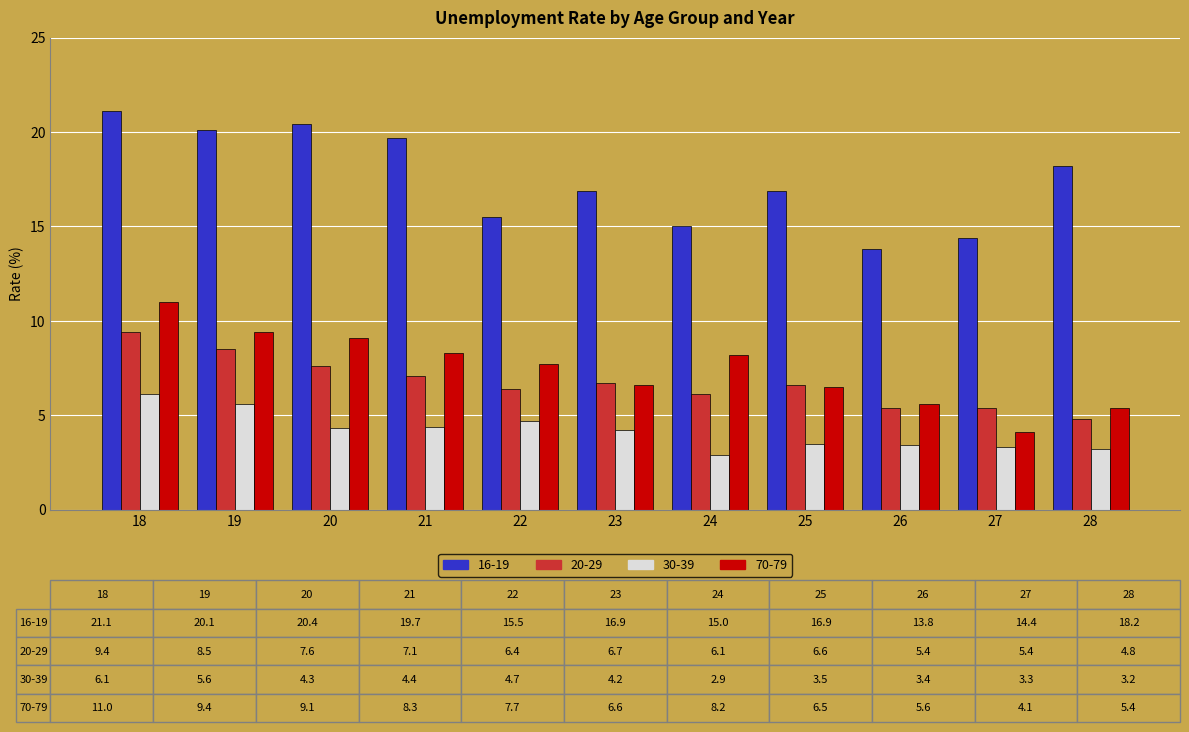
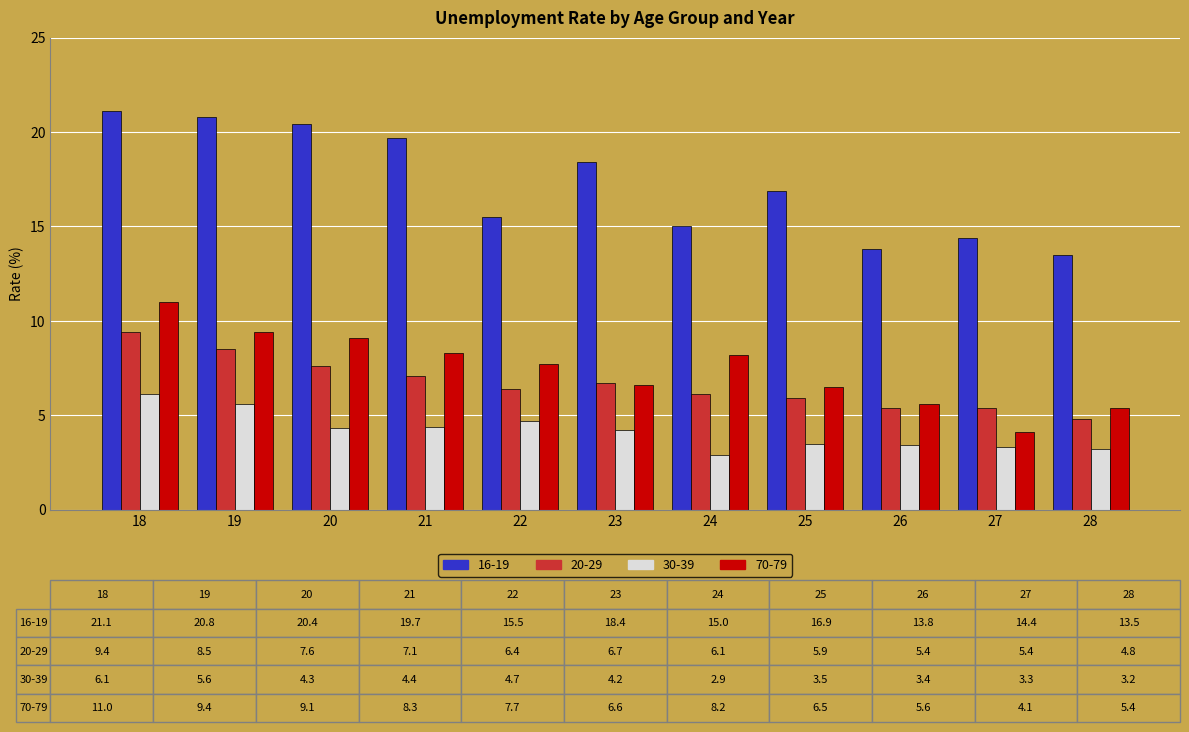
  {
    "16-19": {
-     "19": 20.1,
-     "23": 16.9,
-     "28": 18.2
+     "19": 20.8,
+     "23": 18.4,
+     "28": 13.5
    },
    "20-29": {
-     "25": 6.6
+     "25": 5.9
    },
    "30-39": {
      "18": 6.1,
      "19": 5.6,
      "20": 4.3,
      "21": 4.4,
      "22": 4.7,
      "23": 4.2,
      "24": 2.9,
      "25": 3.5,
      "26": 3.4,
      "27": 3.3,
      "28": 3.2
    },
    "70-79": {
      "18": 11.0,
      "19": 9.4,
      "20": 9.1,
      "21": 8.3,
      "22": 7.7,
      "23": 6.6,
      "24": 8.2,
      "25": 6.5,
      "26": 5.6,
      "27": 4.1,
      "28": 5.4
    }
  }
